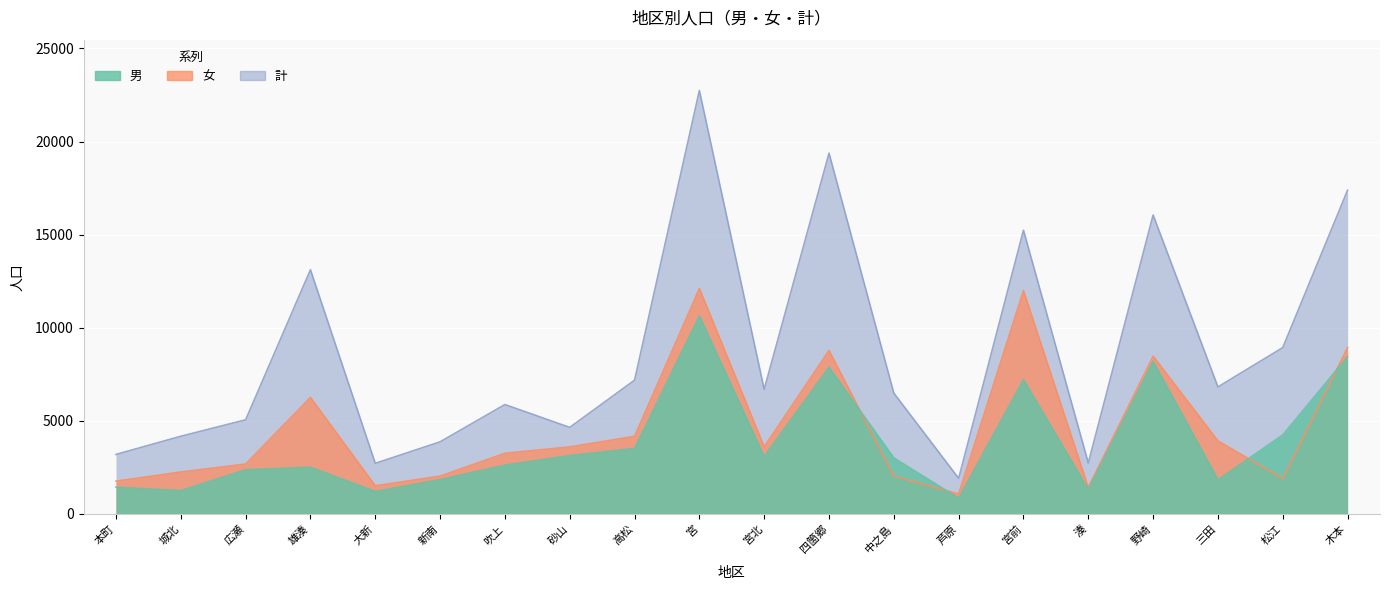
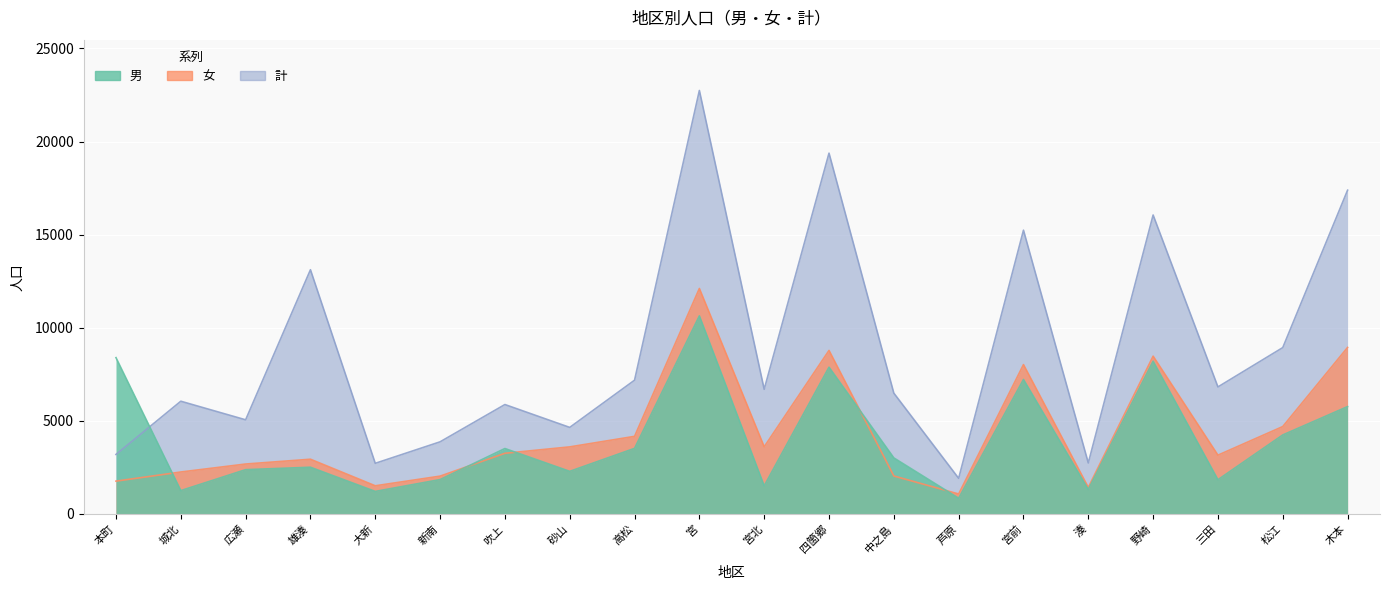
  {
    "計": {
      "本町": 3200,
-     "城北": 4200,
+     "城北": 6100,
      "広瀬": 5100,
      "雄湊": 13100,
      "大新": 2700,
      "新南": 3900,
      "吹上": 5900,
      "砂山": 4600,
      "高松": 7200,
      "宮": 22700,
      "宮北": 6700,
      "四箇郷": 19400,
      "中之島": 6500,
      "芦原": 1900,
      "宮前": 15200,
      "湊": 2700,
      "野崎": 16100,
      "三田": 6800,
      "松江": 8900,
      "木本": 17400
    },
    "女": {
      "本町": 1800,
      "城北": 2300,
      "広瀬": 2700,
-     "雄湊": 6300,
+     "雄湊": 2900,
      "大新": 1500,
      "新南": 2000,
      "吹上": 3300,
      "砂山": 3600,
      "高松": 4200,
      "宮": 12100,
      "宮北": 3600,
      "四箇郷": 8800,
      "中之島": 2000,
      "芦原": 1100,
-     "宮前": 12000,
+     "宮前": 8000,
      "野崎": 8500,
-     "三田": 3900,
-     "松江": 1900,
+     "三田": 3200,
+     "松江": 4700,
      "木本": 8900
    },
    "男": {
-     "本町": 1400,
+     "本町": 8400,
      "城北": 1300,
      "広瀬": 2400,
      "雄湊": 2500,
      "大新": 1200,
      "新南": 1800,
-     "吹上": 2600,
-     "砂山": 3100,
+     "吹上": 3500,
+     "砂山": 2300,
      "高松": 3500,
      "宮": 10600,
-     "宮北": 3100,
+     "宮北": 1500,
      "四箇郷": 7900,
      "中之島": 3000,
      "芦原": 800,
      "宮前": 7200,
      "野崎": 8200,
      "三田": 1800,
      "松江": 4200,
-     "木本": 8400
+     "木本": 5800
    }
  }
